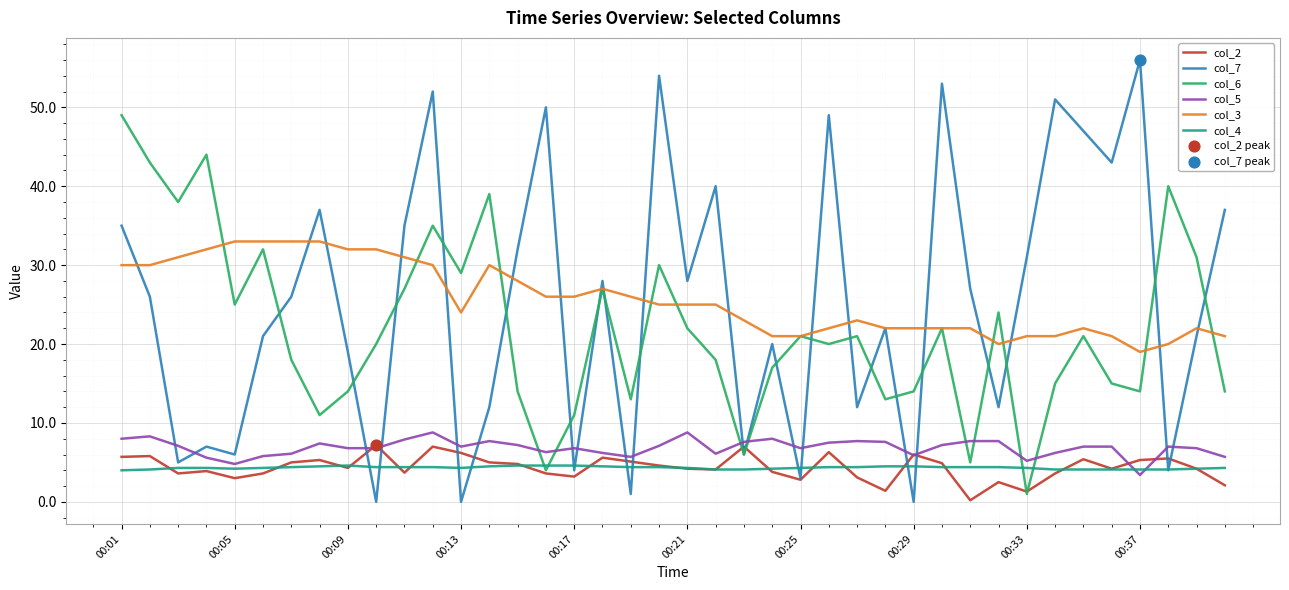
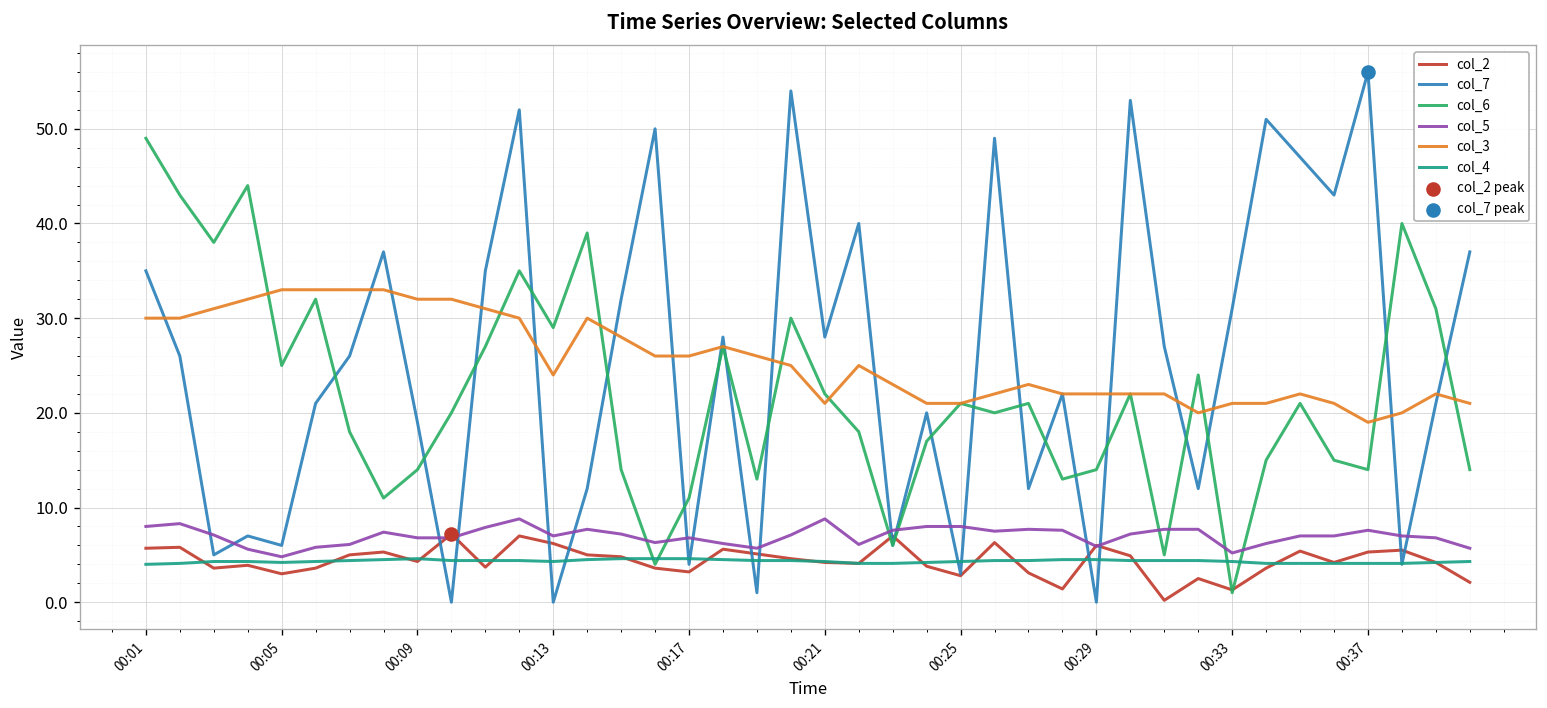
  {
    "col_5": {
      "00:01": 8,
      "00:05": 5,
      "00:09": 7,
      "00:13": 7,
      "00:17": 7,
      "00:21": 9,
-     "00:25": 7,
+     "00:25": 8,
      "00:33": 5,
-     "00:37": 3
+     "00:37": 8
    },
    "col_3": {
      "00:01": 30,
      "00:05": 33,
      "00:09": 32,
      "00:13": 24,
      "00:17": 26,
-     "00:21": 25,
+     "00:21": 21,
      "00:29": 22,
      "00:33": 21,
      "00:37": 19
    }
  }
